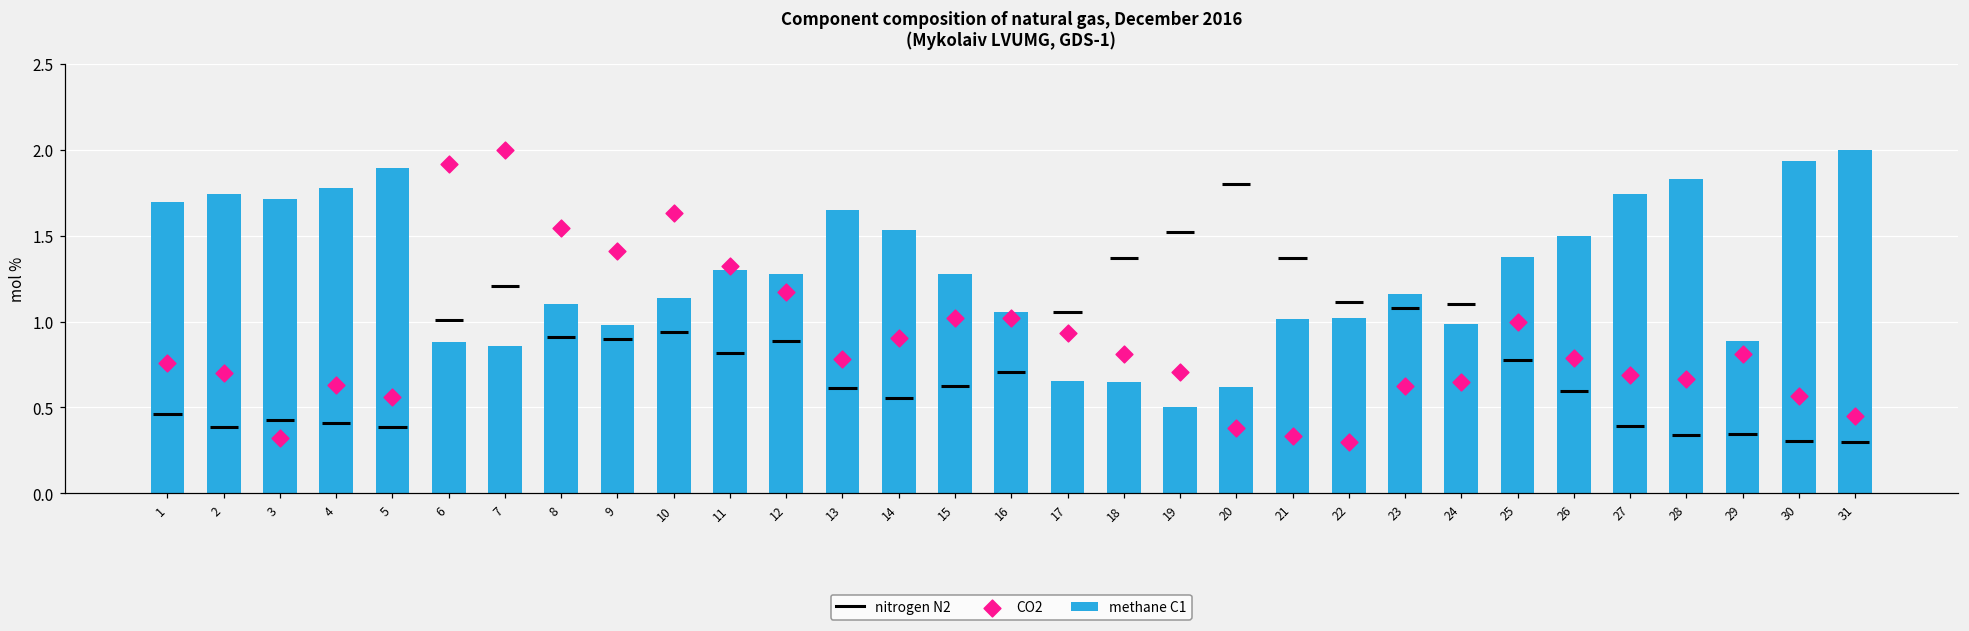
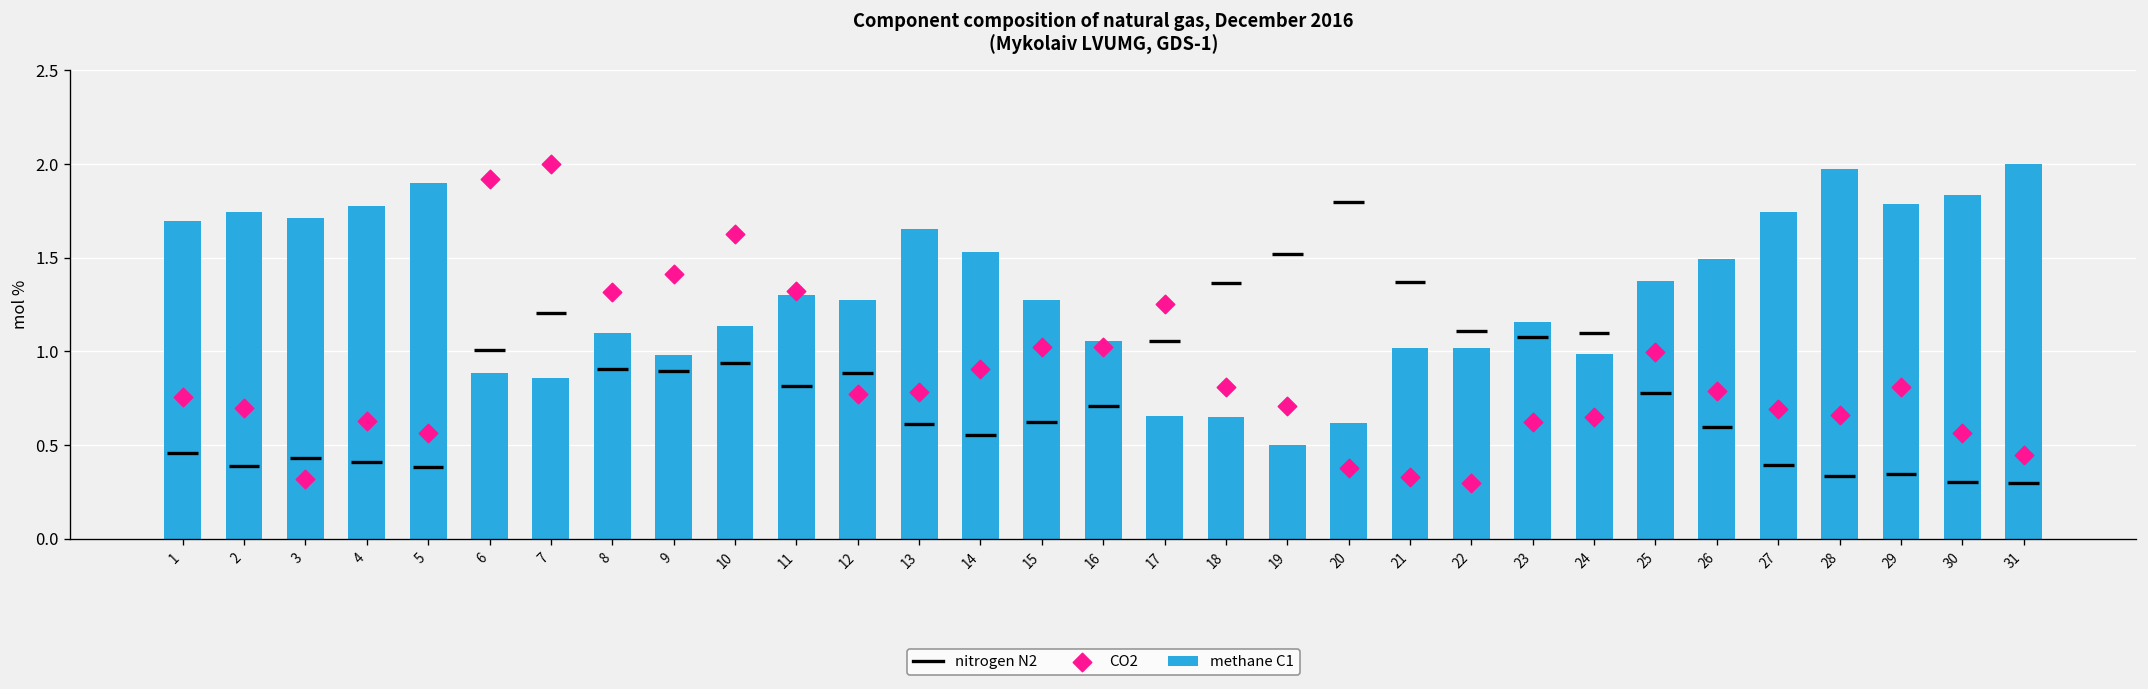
  {
    "methane C1": {
      "1": 1.70,
      "2": 1.74,
      "3": 1.71,
      "4": 1.78,
      "5": 1.90,
      "6": 0.88,
      "7": 0.86,
      "8": 1.10,
      "9": 0.98,
      "10": 1.13,
      "11": 1.30,
      "12": 1.27,
      "13": 1.65,
      "14": 1.53,
      "15": 1.28,
      "16": 1.06,
      "17": 0.66,
      "18": 0.65,
      "19": 0.50,
      "20": 0.62,
      "21": 1.02,
      "22": 1.02,
      "23": 1.16,
      "24": 0.99,
      "25": 1.37,
      "26": 1.50,
      "27": 1.74,
-     "28": 1.83,
-     "29": 0.89,
-     "30": 1.93,
+     "28": 1.97,
+     "29": 1.79,
+     "30": 1.83,
      "31": 2.00
    },
    "CO2": {
-     "8": 1.54,
-     "12": 1.17,
-     "17": 0.93
+     "8": 1.32,
+     "12": 0.78,
+     "17": 1.25
    }
  }
